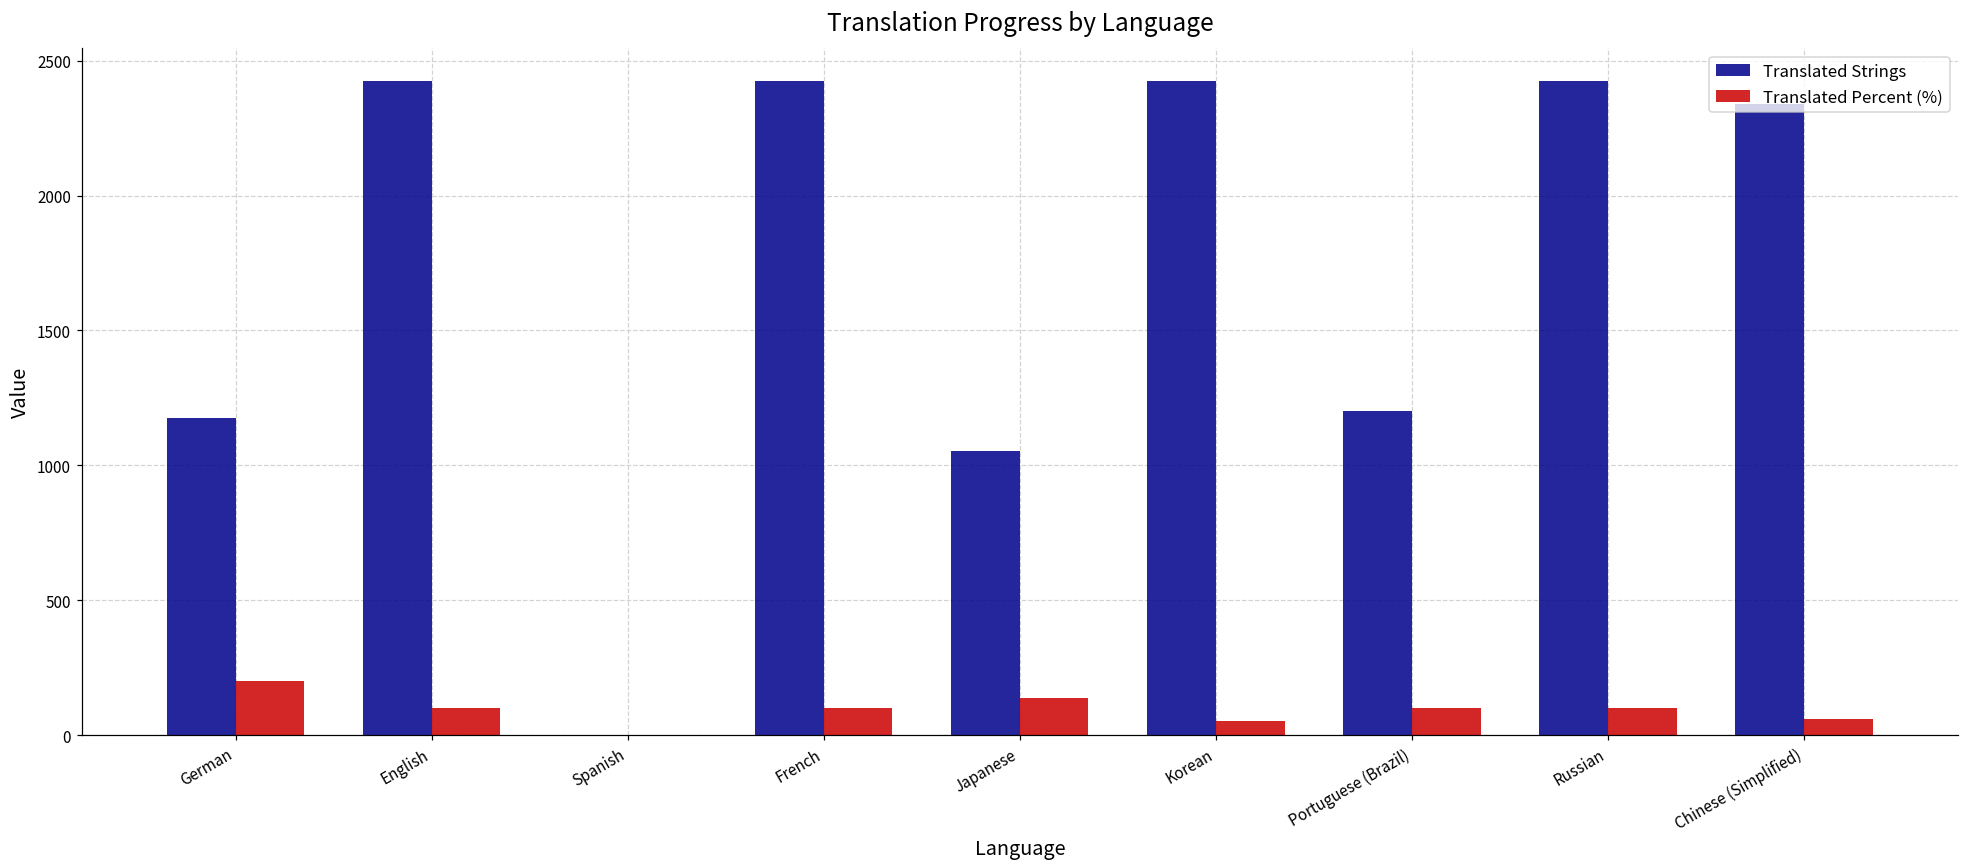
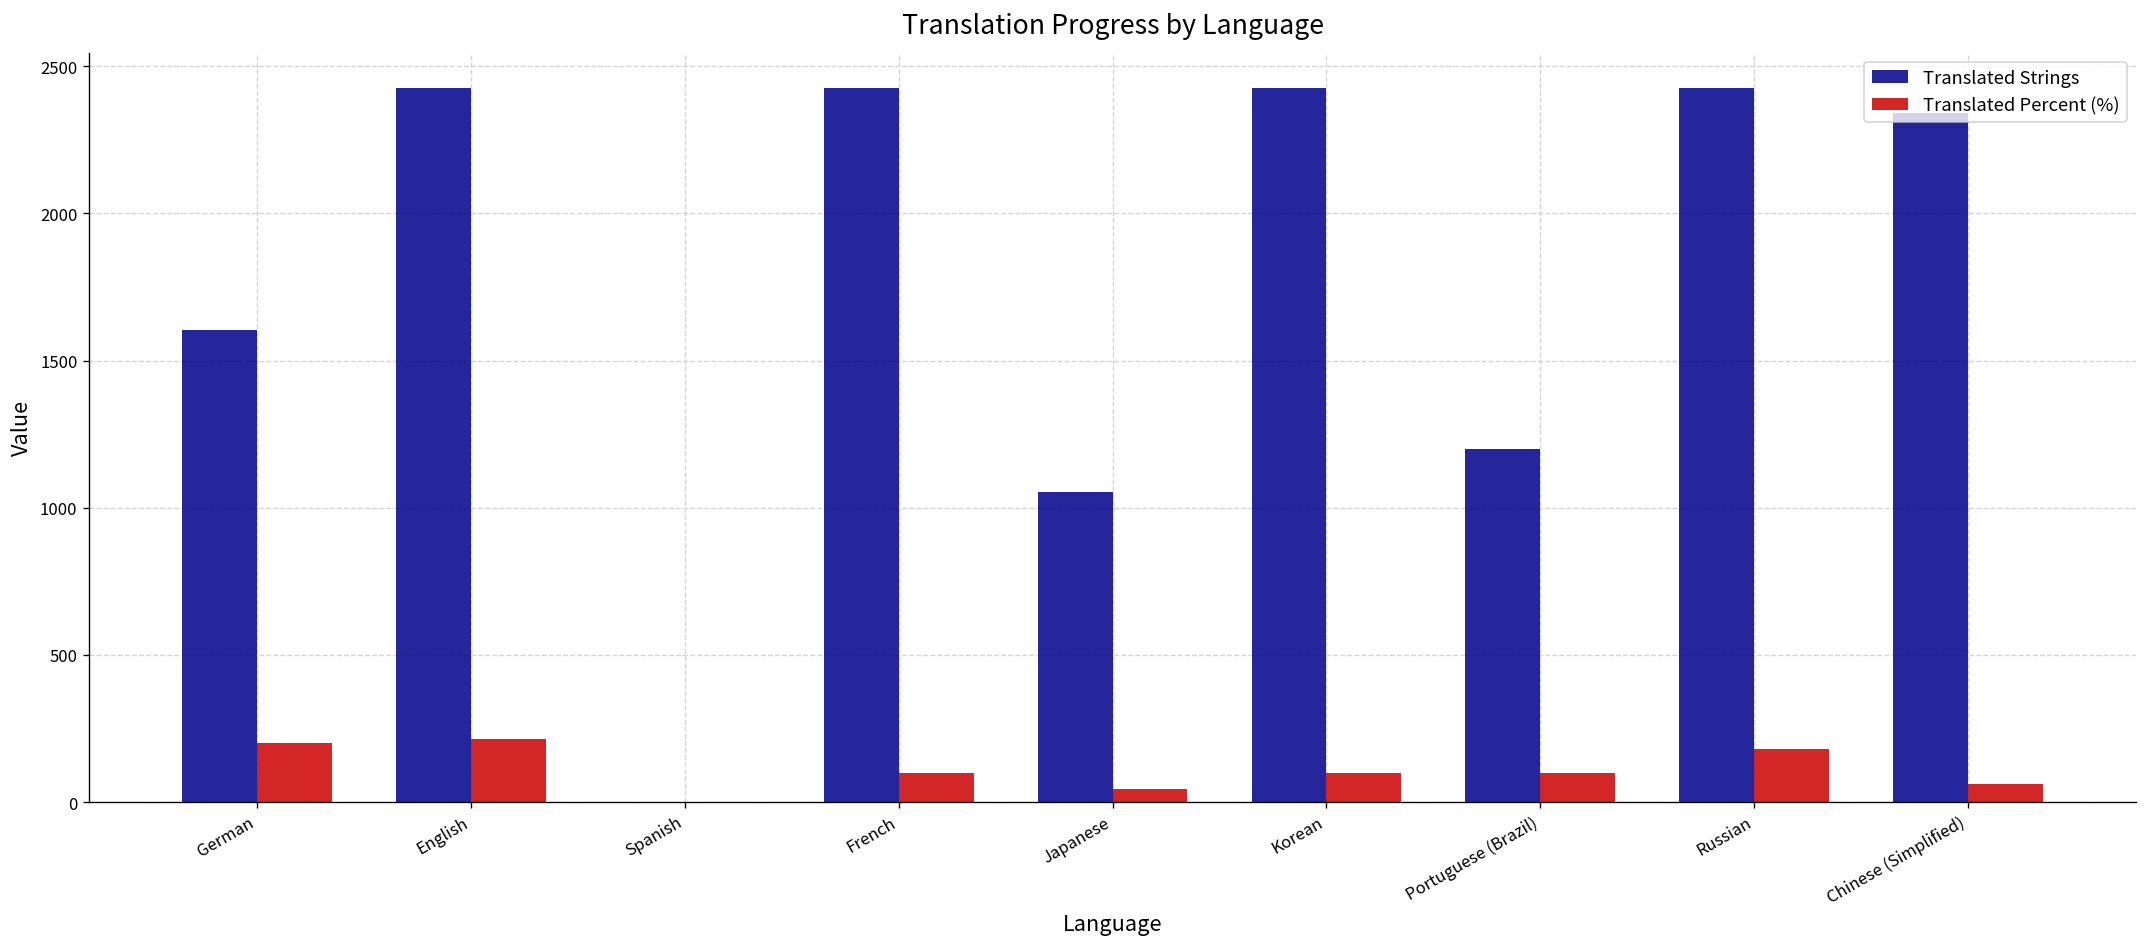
  {
    "Translated Strings": {
-     "German": 1180,
+     "German": 1610,
      "English": 2430,
      "Spanish": 0,
      "French": 2430,
      "Japanese": 1050,
      "Korean": 2430,
      "Portuguese (Brazil)": 1200,
      "Russian": 2430
    },
    "Translated Percent (%)": {
      "German": 200,
-     "English": 100,
+     "English": 220,
      "Spanish": 0,
      "French": 100,
-     "Japanese": 140,
-     "Korean": 50,
+     "Japanese": 50,
+     "Korean": 100,
      "Portuguese (Brazil)": 100,
-     "Russian": 100,
+     "Russian": 180,
      "Chinese (Simplified)": 60
    }
  }
